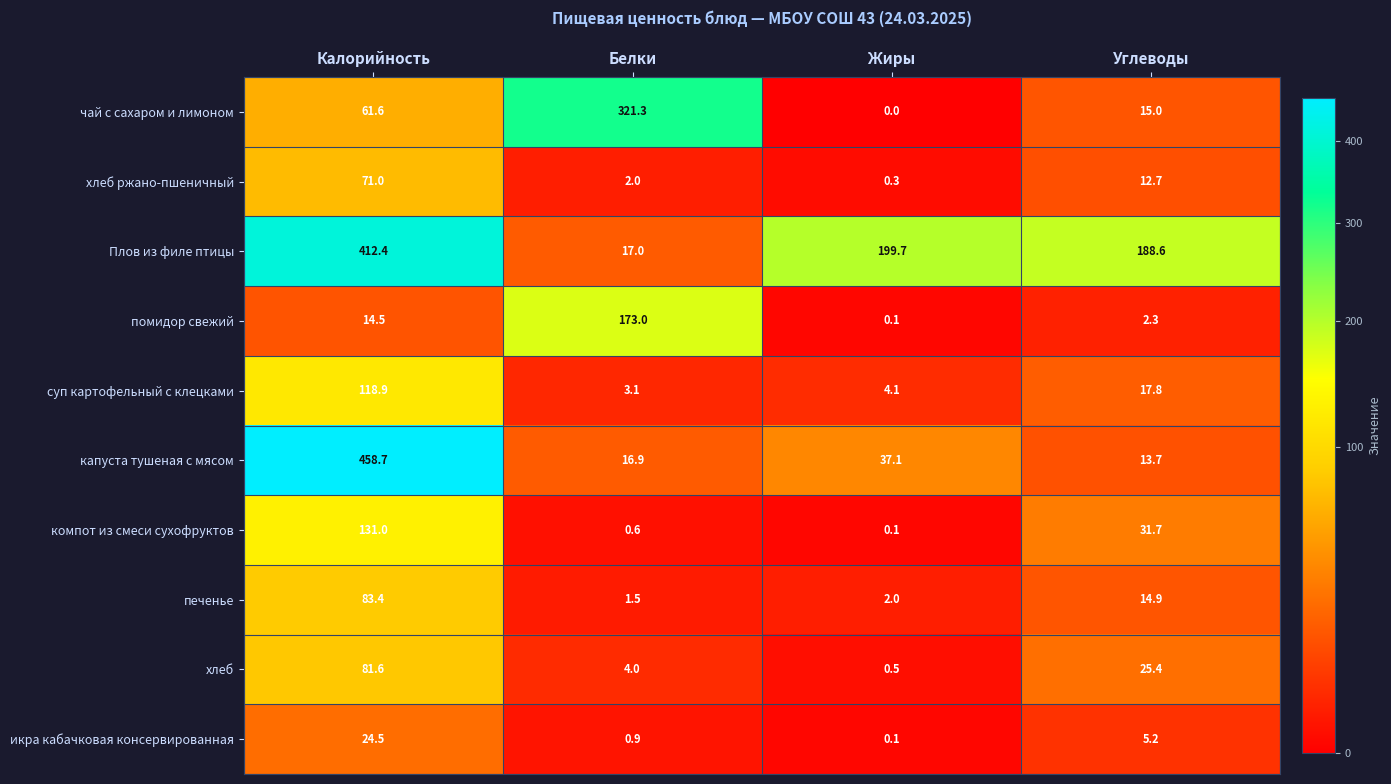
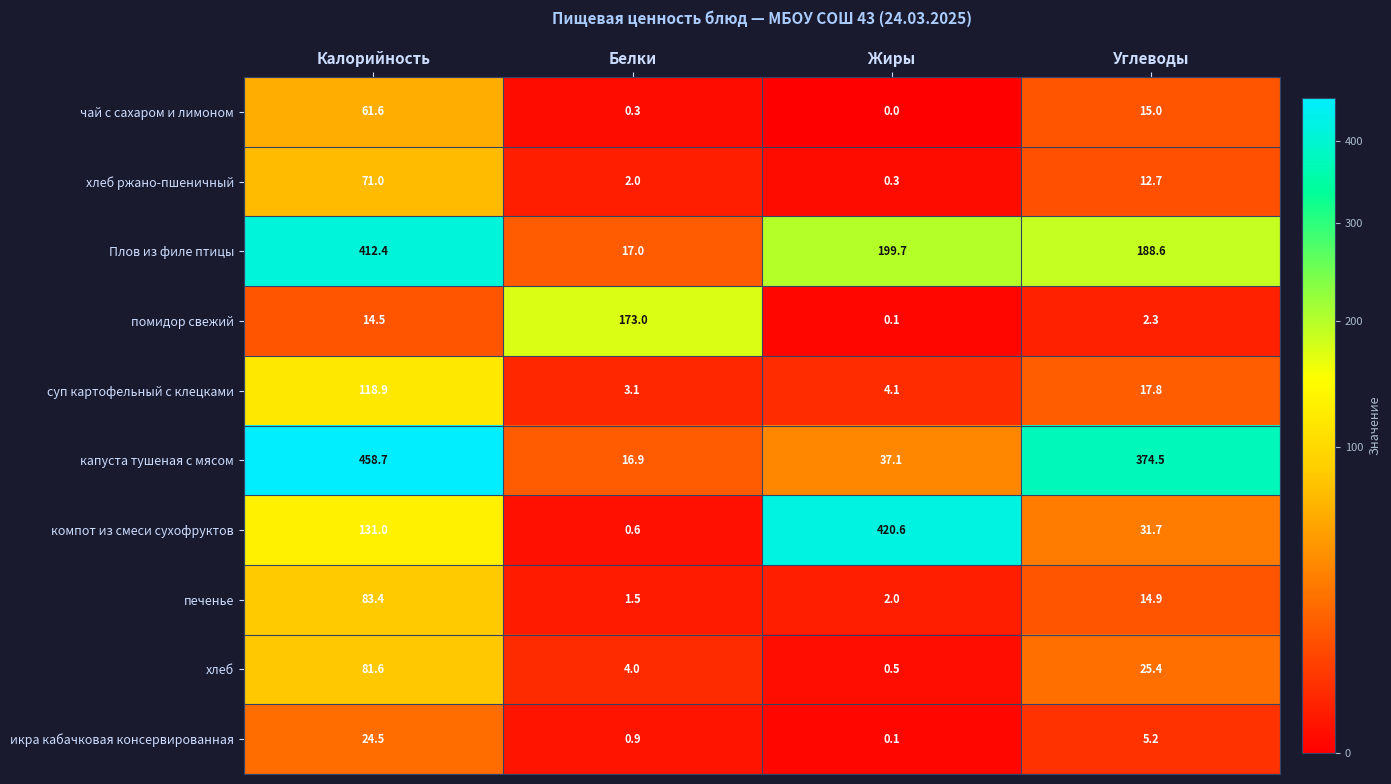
  {
    "чай с сахаром и лимоном": {
      "Калорийность": 61.6,
-     "Белки": 321.3,
+     "Белки": 0.3,
      "Жиры": 0.0,
      "Углеводы": 15.0
    },
    "хлеб ржано-пшеничный": {
      "Калорийность": 71.0,
      "Белки": 2.0,
      "Жиры": 0.3,
      "Углеводы": 12.7
    },
    "Плов из филе птицы": {
      "Калорийность": 412.4,
      "Белки": 17.0,
      "Жиры": 199.7,
      "Углеводы": 188.6
    },
    "помидор свежий": {
      "Калорийность": 14.5,
      "Белки": 173.0,
      "Жиры": 0.1,
      "Углеводы": 2.3
    },
    "суп картофельный с клецками": {
      "Калорийность": 118.9,
      "Белки": 3.1,
      "Жиры": 4.1,
      "Углеводы": 17.8
    },
    "капуста тушеная с мясом": {
      "Калорийность": 458.7,
      "Белки": 16.9,
      "Жиры": 37.1,
-     "Углеводы": 13.7
+     "Углеводы": 374.5
    },
    "компот из смеси сухофруктов": {
      "Калорийность": 131.0,
      "Белки": 0.6,
-     "Жиры": 0.1,
+     "Жиры": 420.6,
      "Углеводы": 31.7
    },
    "печенье": {
      "Калорийность": 83.4,
      "Белки": 1.5,
      "Жиры": 2.0,
      "Углеводы": 14.9
    },
    "хлеб": {
      "Калорийность": 81.6,
      "Белки": 4.0,
      "Жиры": 0.5,
      "Углеводы": 25.4
    },
    "икра кабачковая консервированная": {
      "Калорийность": 24.5,
      "Белки": 0.9,
      "Жиры": 0.1,
      "Углеводы": 5.2
    }
  }
